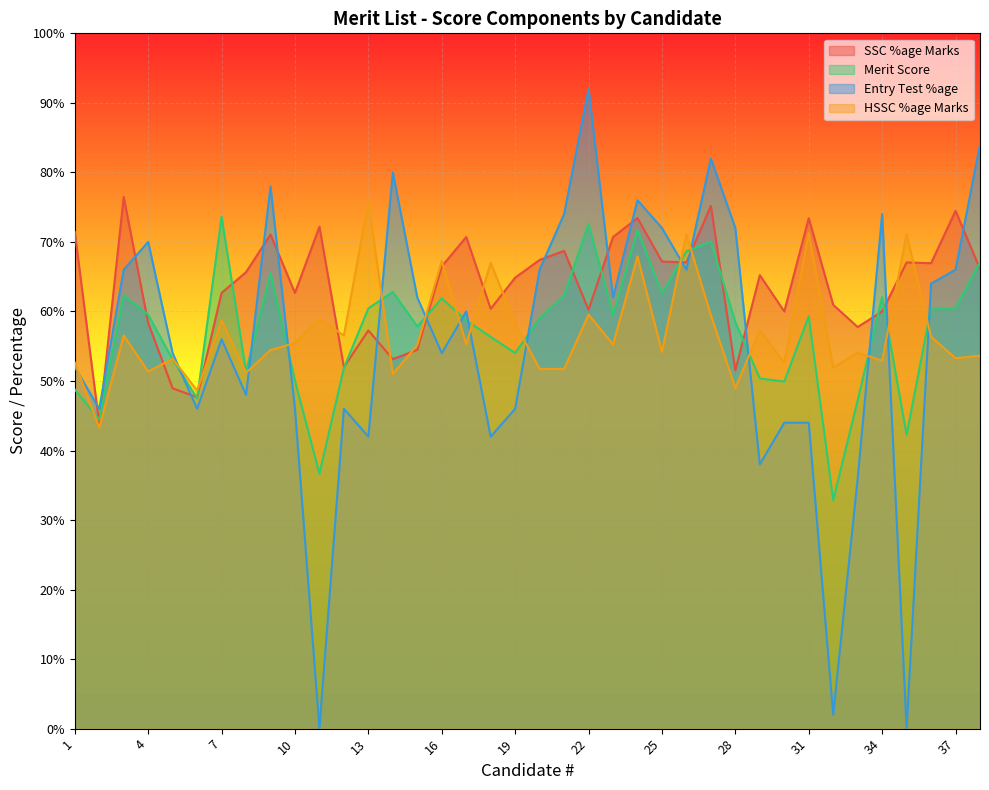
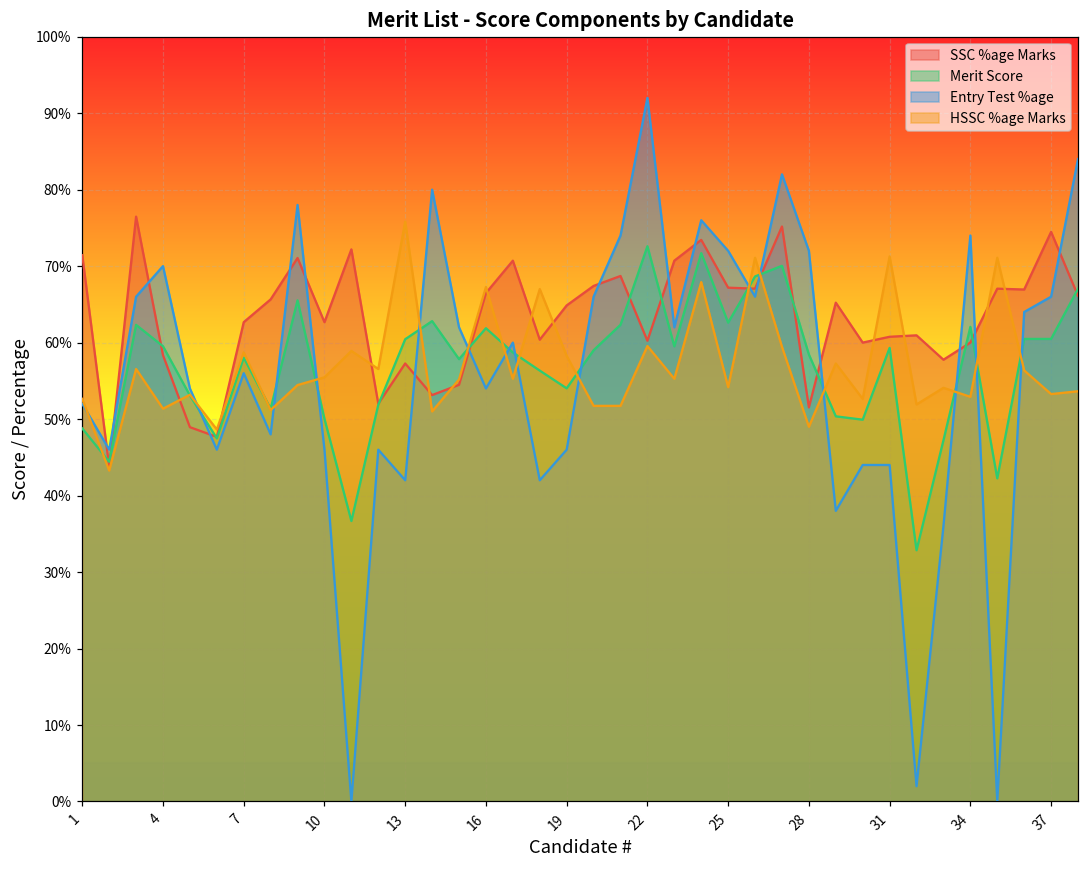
  {
    "SSC %age Marks": {
      "1": "71%",
      "4": "58%",
      "7": "63%",
      "10": "63%",
      "13": "57%",
      "16": "66%",
      "19": "65%",
      "22": "60%",
      "25": "67%",
      "28": "52%",
-     "31": "73%",
+     "31": "61%",
      "34": "60%",
      "37": "74%"
    },
    "Merit Score": {
      "1": "49%",
      "4": "60%",
-     "7": "74%",
+     "7": "58%",
      "10": "50%",
      "13": "60%",
      "16": "62%",
      "19": "54%",
      "22": "73%",
      "25": "63%",
      "28": "58%",
      "31": "59%",
      "34": "62%",
      "37": "60%"
    },
    "Entry Test %age": {
      "1": "52%",
      "4": "70%",
      "7": "56%",
      "10": "46%",
      "13": "42%",
      "16": "54%",
      "19": "46%",
      "22": "92%",
      "25": "72%",
      "28": "72%",
      "31": "44%",
      "34": "74%",
      "37": "66%"
    },
    "HSSC %age Marks": {
      "1": "53%",
      "4": "51%",
      "7": "59%",
      "10": "55%",
      "13": "76%",
      "16": "67%",
      "19": "58%",
      "22": "60%",
      "25": "54%",
      "28": "49%",
      "31": "71%",
      "34": "53%",
      "37": "53%"
    }
  }
